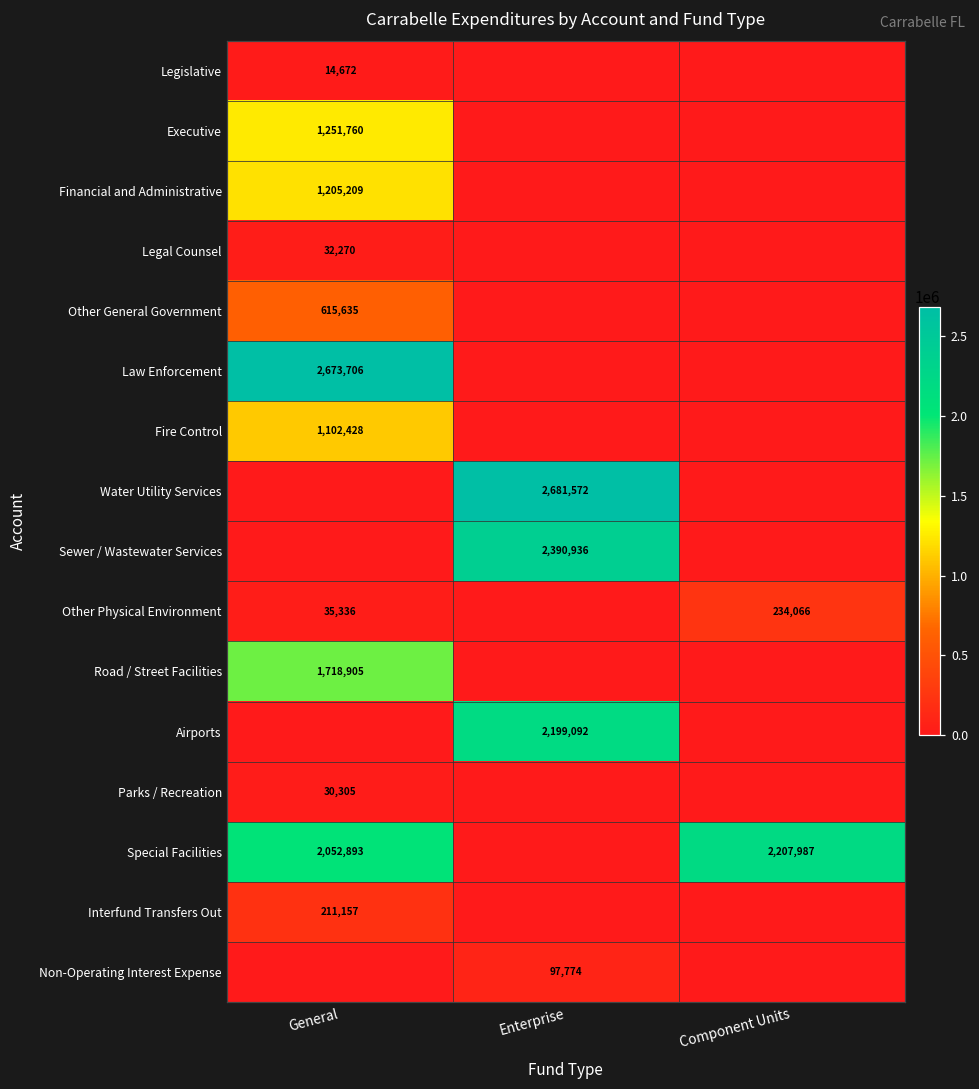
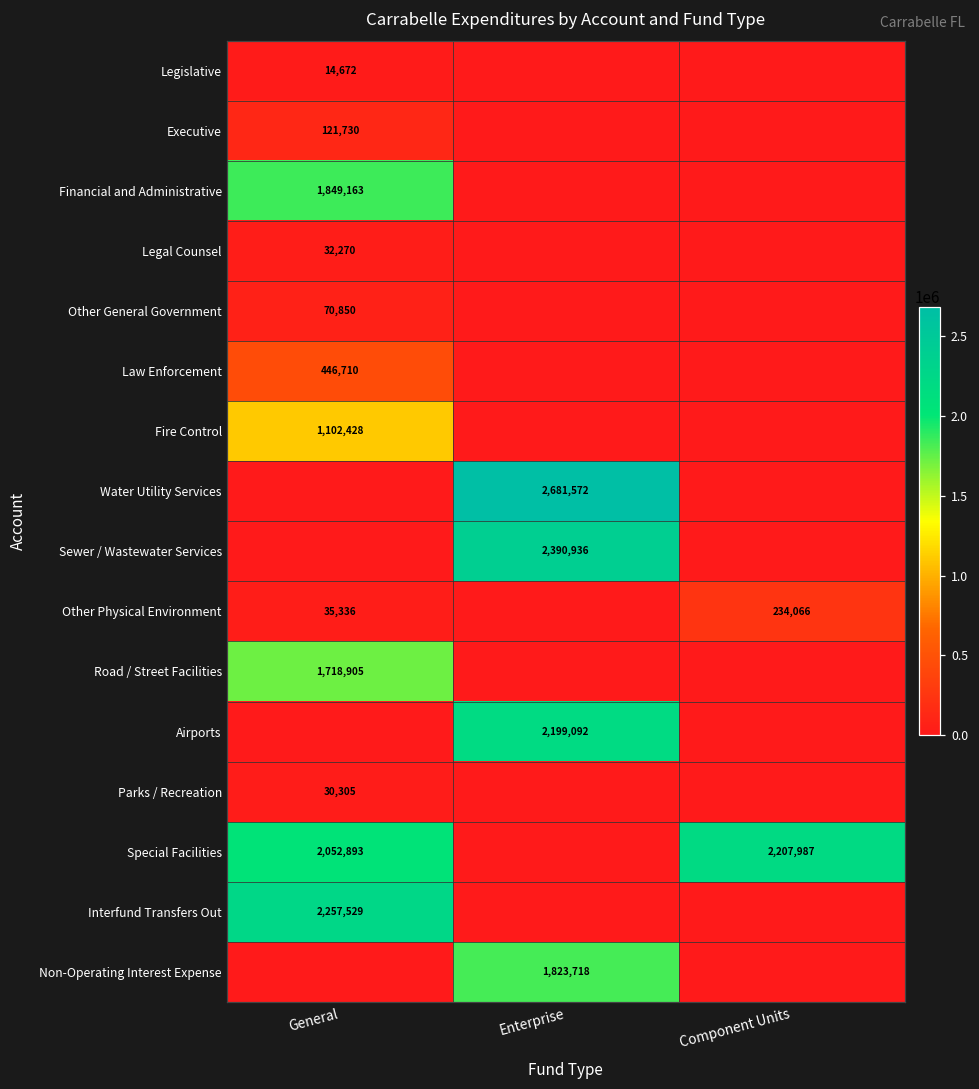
  {
    "Legislative": {
      "General": "14,672"
    },
    "Executive": {
-     "General": "1,251,760"
+     "General": "121,730"
    },
    "Financial and Administrative": {
-     "General": "1,205,209"
+     "General": "1,849,163"
    },
    "Legal Counsel": {
      "General": "32,270"
    },
    "Other General Government": {
-     "General": "615,635"
+     "General": "70,850"
    },
    "Law Enforcement": {
-     "General": "2,673,706"
+     "General": "446,710"
    },
    "Fire Control": {
      "General": "1,102,428"
    },
    "Water Utility Services": {
      "Enterprise": "2,681,572"
    },
    "Sewer / Wastewater Services": {
      "Enterprise": "2,390,936"
    },
    "Other Physical Environment": {
      "General": "35,336",
      "Component Units": "234,066"
    },
    "Road / Street Facilities": {
      "General": "1,718,905"
    },
    "Airports": {
      "Enterprise": "2,199,092"
    },
    "Parks / Recreation": {
      "General": "30,305"
    },
    "Special Facilities": {
      "General": "2,052,893",
      "Component Units": "2,207,987"
    },
    "Interfund Transfers Out": {
-     "General": "211,157"
+     "General": "2,257,529"
    },
    "Non-Operating Interest Expense": {
-     "Enterprise": "97,774"
+     "Enterprise": "1,823,718"
    }
  }
